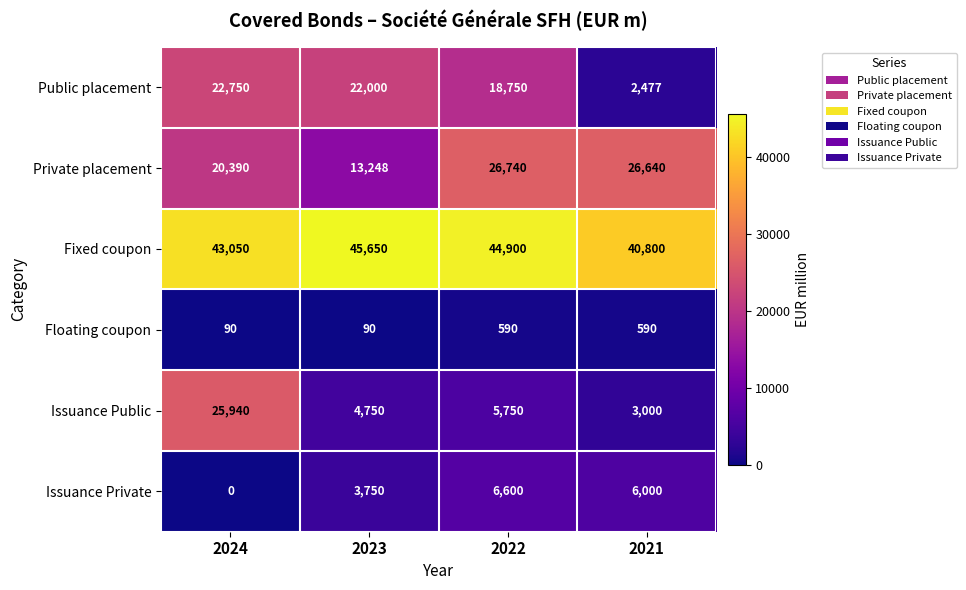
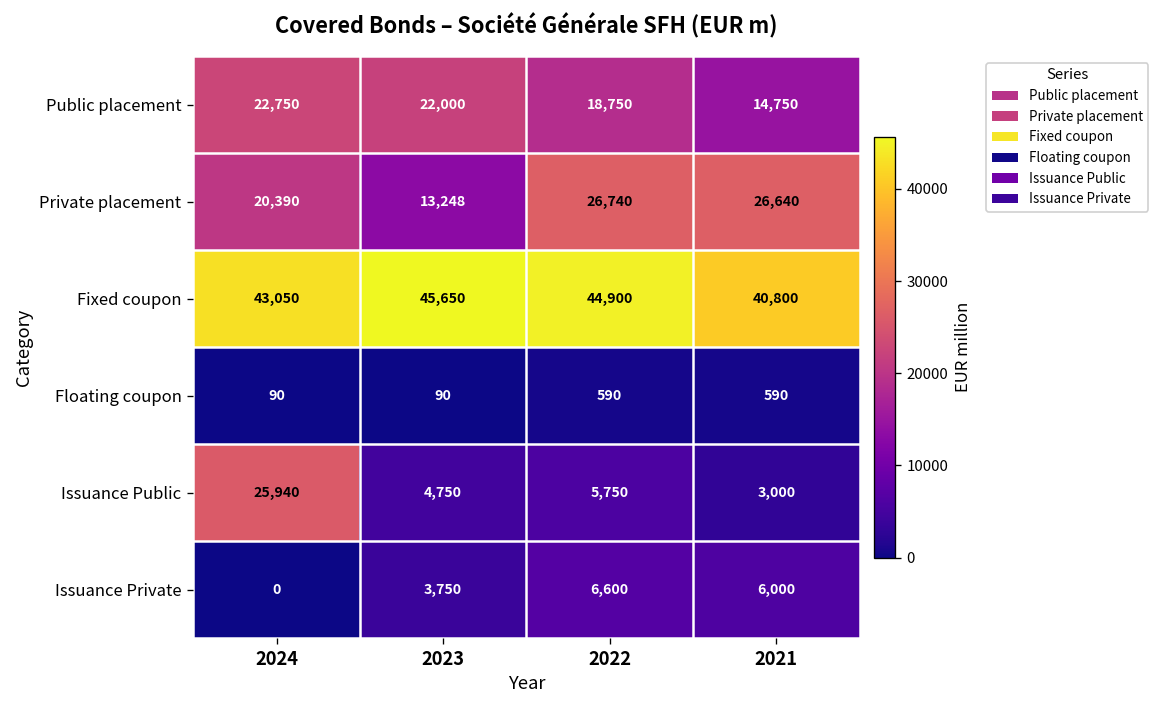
  {
    "Public placement": {
      "2024": "22,750",
      "2023": "22,000",
      "2022": "18,750",
-     "2021": "2,477"
+     "2021": "14,750"
    },
    "Private placement": {
      "2024": "20,390",
      "2023": "13,248",
      "2022": "26,740",
      "2021": "26,640"
    },
    "Fixed coupon": {
      "2024": "43,050",
      "2023": "45,650",
      "2022": "44,900",
      "2021": "40,800"
    },
    "Floating coupon": {
      "2024": "90",
      "2023": "90",
      "2022": "590",
      "2021": "590"
    },
    "Issuance Public": {
      "2024": "25,940",
      "2023": "4,750",
      "2022": "5,750",
      "2021": "3,000"
    },
    "Issuance Private": {
      "2024": "0",
      "2023": "3,750",
      "2022": "6,600",
      "2021": "6,000"
    }
  }
